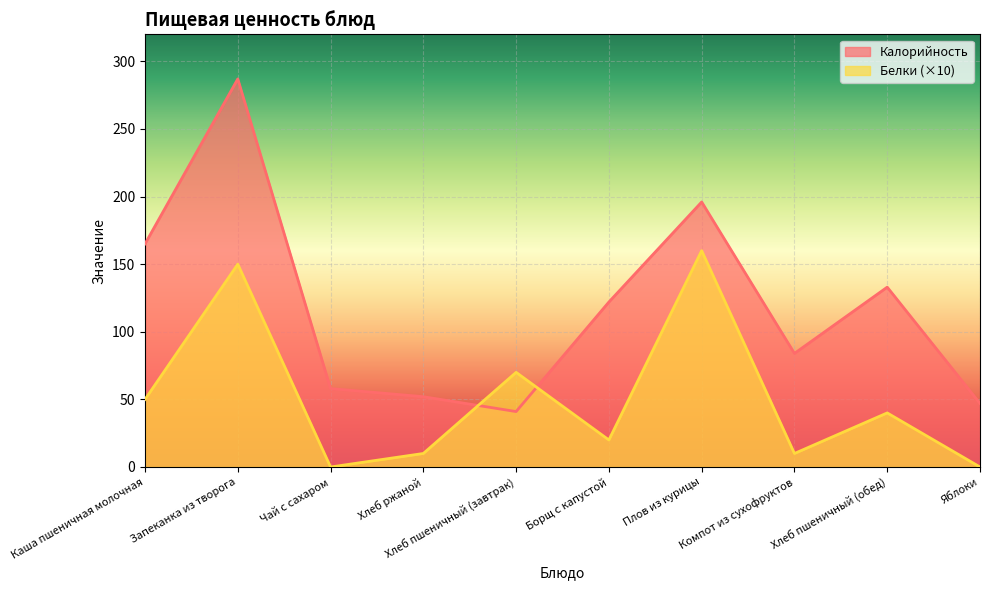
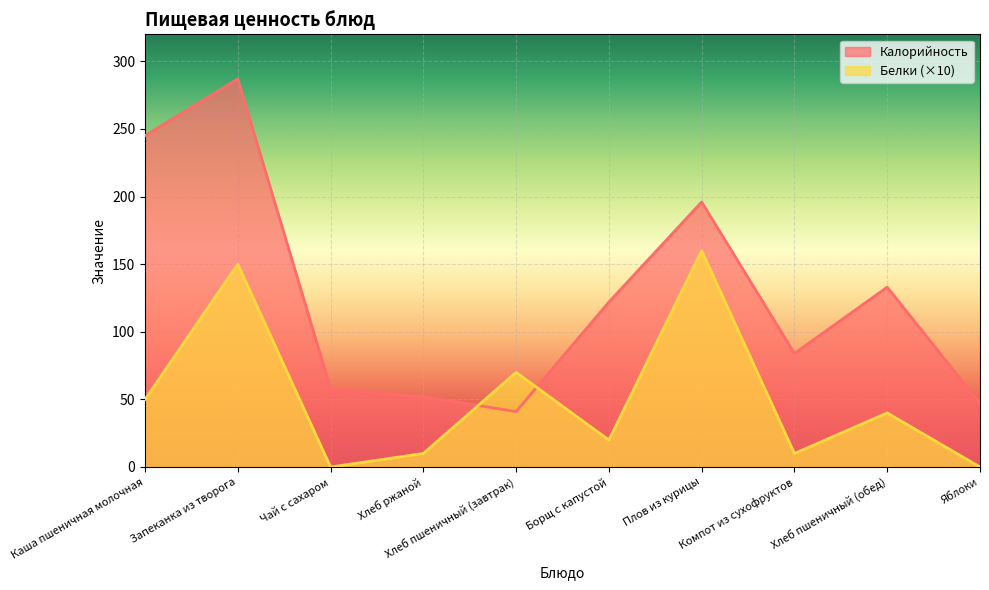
  {
    "Калорийность": {
-     "Каша пшеничная молочная": 165,
+     "Каша пшеничная молочная": 245,
      "Запеканка из творога": 287,
      "Чай с сахаром": 58,
      "Хлеб ржаной": 52,
      "Хлеб пшеничный (завтрак)": 41,
      "Борщ с капустой": 122,
      "Плов из курицы": 196,
      "Компот из сухофруктов": 84,
      "Хлеб пшеничный (обед)": 133,
      "Яблоки": 47
    },
    "Белки (×10)": {
      "Каша пшеничная молочная": 50,
      "Запеканка из творога": 150,
      "Чай с сахаром": 0,
      "Хлеб ржаной": 10,
      "Хлеб пшеничный (завтрак)": 70,
      "Борщ с капустой": 20,
      "Плов из курицы": 160,
      "Компот из сухофруктов": 10,
      "Хлеб пшеничный (обед)": 40,
      "Яблоки": 0
    }
  }
